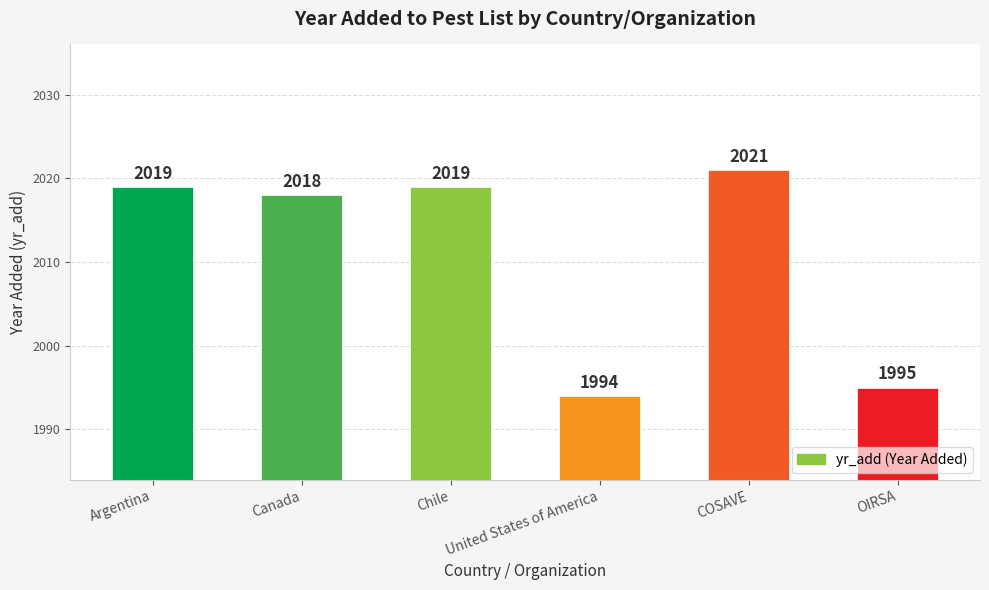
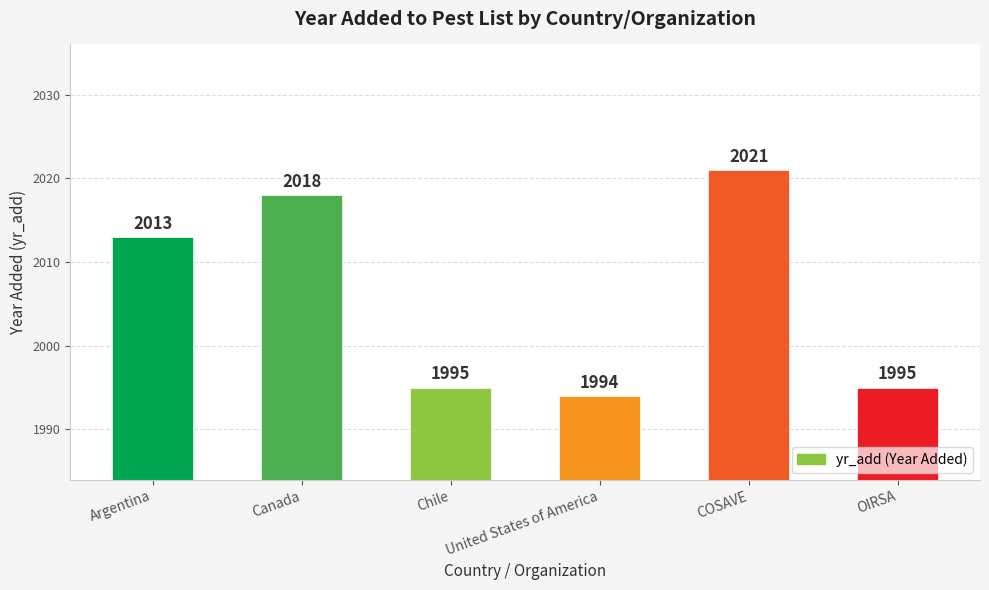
  {
-   "Argentina": 2019,
+   "Argentina": 2013,
    "Canada": 2018,
-   "Chile": 2019,
+   "Chile": 1995,
    "United States of America": 1994,
    "COSAVE": 2021,
    "OIRSA": 1995
  }
